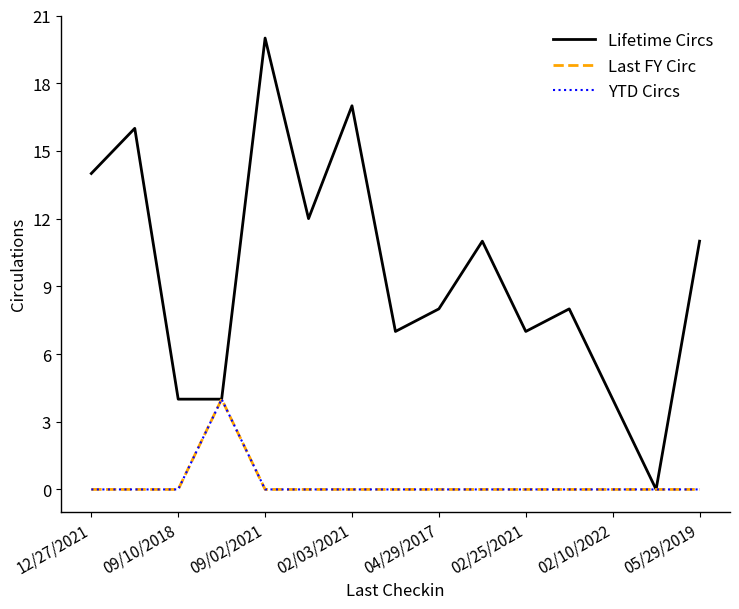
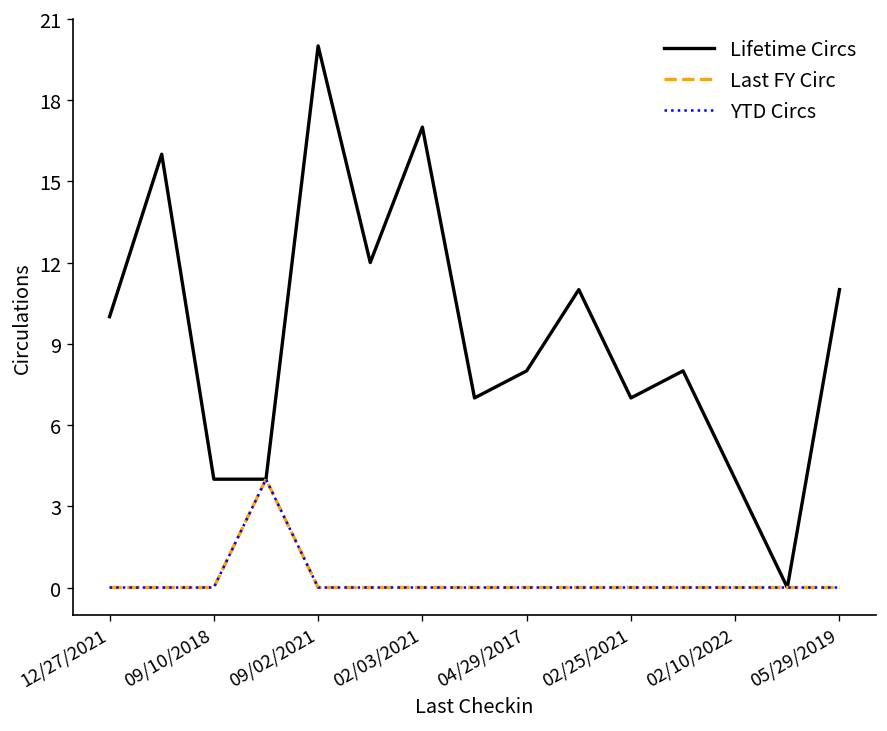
  {
    "Lifetime Circs": {
-     "12/27/2021": 14,
+     "12/27/2021": 10,
      "09/10/2018": 4,
      "09/02/2021": 20,
      "02/03/2021": 17,
      "04/29/2017": 8,
      "02/25/2021": 7,
      "02/10/2022": 4,
      "05/29/2019": 11
    },
    "YTD Circs": {
      "12/27/2021": 0,
      "09/10/2018": 0,
      "09/02/2021": 0,
      "02/03/2021": 0,
      "04/29/2017": 0,
      "02/25/2021": 0,
      "02/10/2022": 0,
      "05/29/2019": 0
    }
  }
